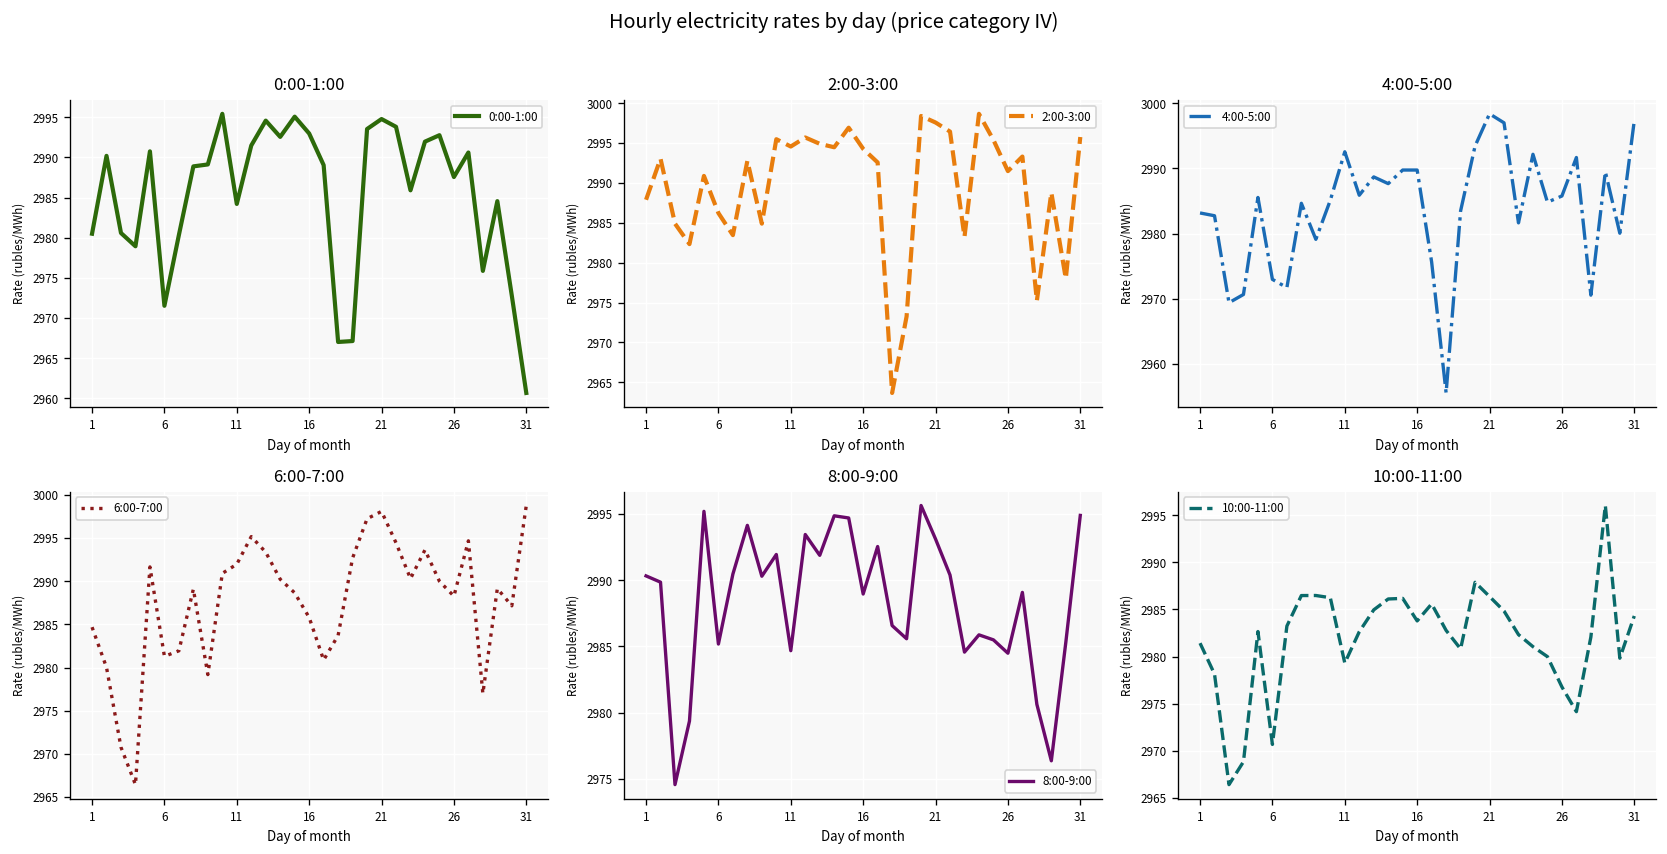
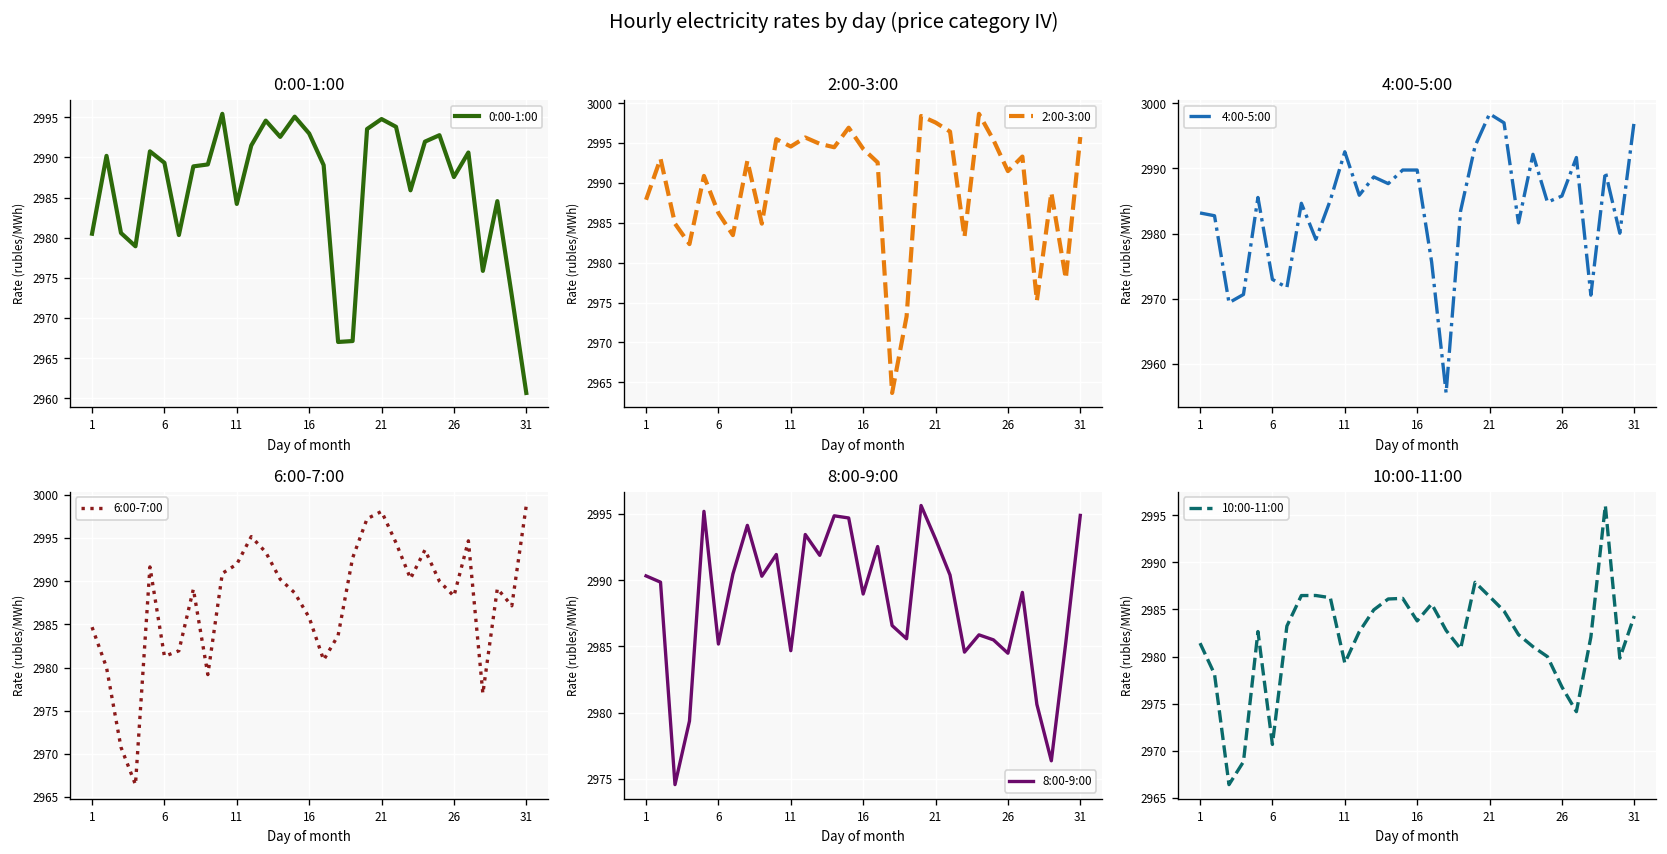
  {
    "0:00-1:00": {
      "1": 2981,
-     "6": 2972,
+     "6": 2989,
      "11": 2984,
      "16": 2993,
      "21": 2995,
      "26": 2988,
      "31": 2961
    },
    "2:00-3:00": {
      "1": 2988,
      "6": 2986,
      "11": 2995,
      "16": 2994,
      "21": 2998,
      "26": 2991,
      "31": 2996
    },
    "4:00-5:00": {
      "1": 2983,
      "6": 2973,
      "11": 2993,
      "16": 2990,
      "21": 2998,
      "26": 2986,
      "31": 2997
    },
    "6:00-7:00": {
      "1": 2985,
      "6": 2981,
      "11": 2992,
      "16": 2986,
      "21": 2998,
      "26": 2988,
      "31": 2999
    },
    "8:00-9:00": {
      "1": 2990.3,
      "6": 2985.2,
      "11": 2984.7,
      "16": 2989.0,
      "21": 2993.1,
      "26": 2984.5,
      "31": 2994.9
    },
    "10:00-11:00": {
      "1": 2981,
      "6": 2971,
      "11": 2979,
      "16": 2984,
      "21": 2986,
      "26": 2977,
      "31": 2984
    }
  }
